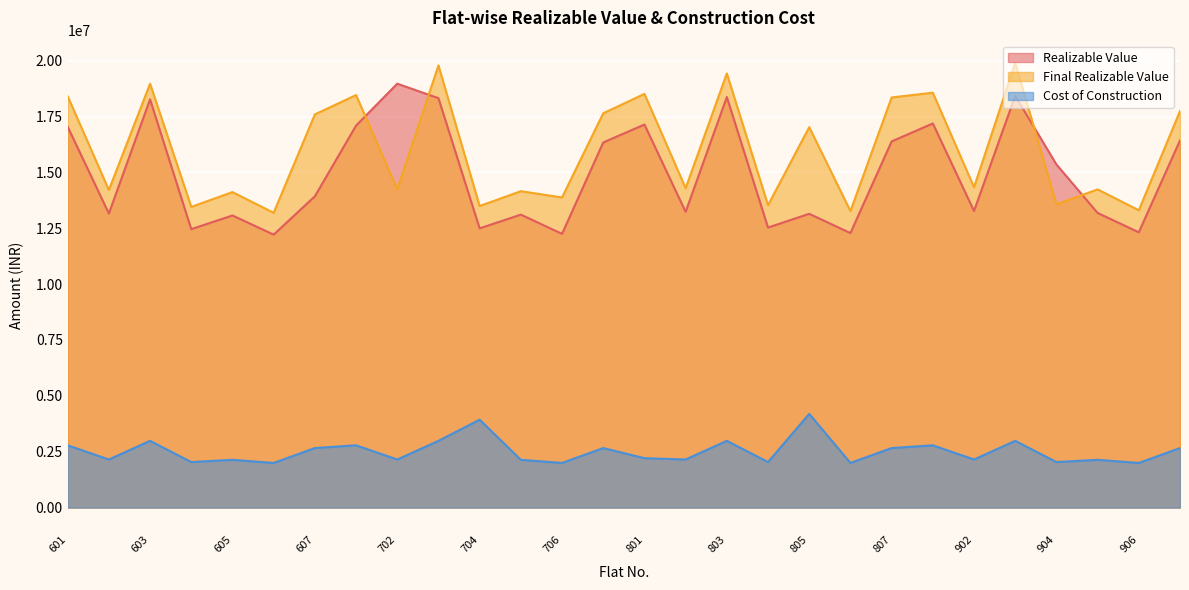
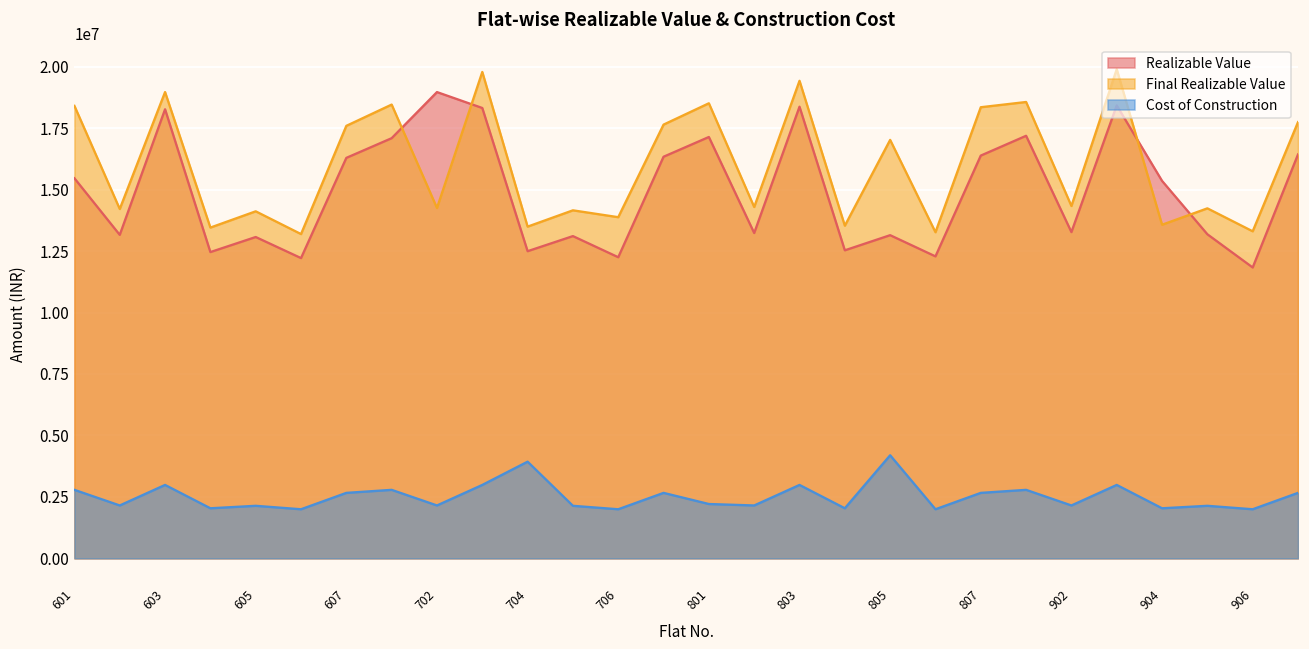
  {
    "Realizable Value": {
-     "601": 17000000,
+     "601": 15500000,
      "603": 18300000,
      "605": 13100000,
-     "607": 13900000,
+     "607": 16300000,
      "702": 19000000,
      "704": 12500000,
      "706": 12200000,
      "801": 17100000,
      "803": 18400000,
      "805": 13100000,
      "807": 16400000,
      "902": 13300000,
      "904": 15400000,
-     "906": 12300000
+     "906": 11800000
    },
    "Final Realizable Value": {
      "601": 18400000,
      "603": 19000000,
      "605": 14100000,
      "607": 17600000,
      "702": 14300000,
      "704": 13500000,
      "706": 13900000,
      "801": 18500000,
      "803": 19400000,
      "805": 17000000,
      "807": 18400000,
      "902": 14300000,
      "904": 13600000,
      "906": 13300000
    },
    "Cost of Construction": {
      "601": 2800000,
      "603": 3000000,
      "605": 2100000,
      "607": 2700000,
      "702": 2200000,
      "704": 3900000,
      "706": 2000000,
      "801": 2200000,
      "803": 3000000,
      "805": 4200000,
      "807": 2700000,
      "902": 2200000,
      "904": 2000000,
      "906": 2000000
    }
  }
